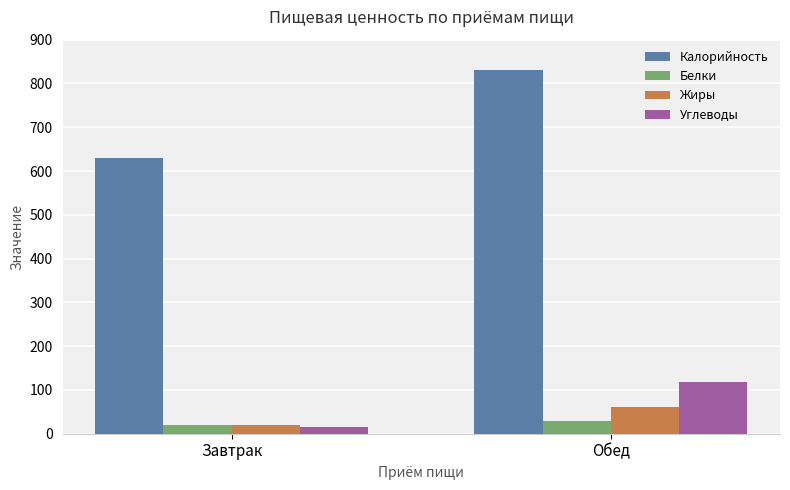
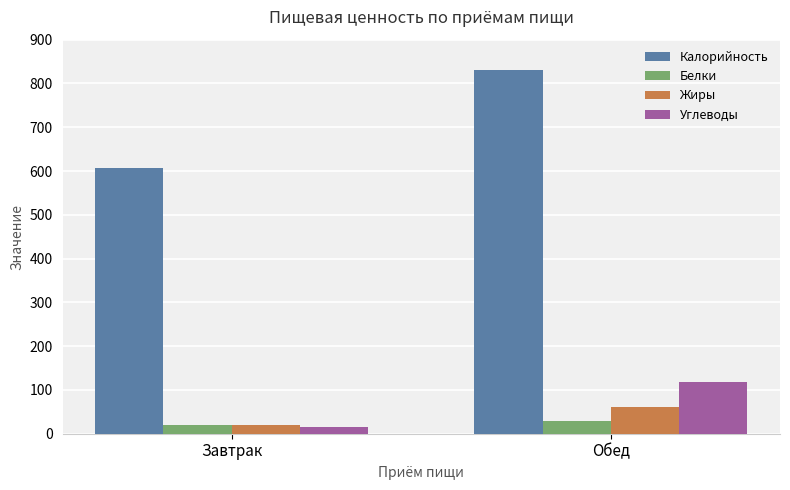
  {
    "Калорийность": {
-     "Завтрак": 630,
+     "Завтрак": 610,
      "Обед": 830
    },
    "Белки": {
      "Завтрак": 20,
      "Обед": 30
    },
    "Жиры": {
      "Завтрак": 20,
      "Обед": 60
    },
    "Углеводы": {
      "Завтрак": 20,
      "Обед": 120
    }
  }
